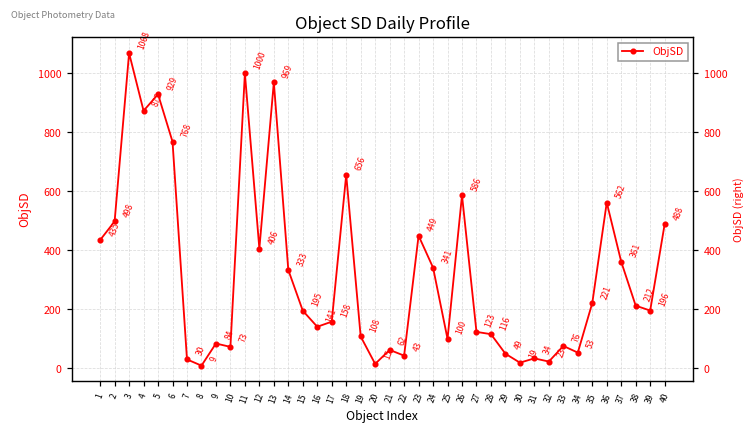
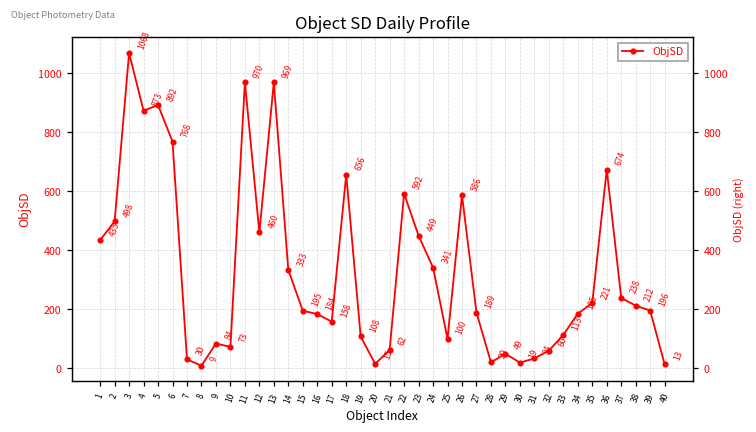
  {
    "2": 498,
    "3": 1068,
-   "5": 929,
+   "5": 892,
    "6": 768,
    "7": 30,
    "8": 9,
    "9": 84,
    "10": 73,
-   "11": 1000,
-   "12": 406,
+   "11": 970,
+   "12": 460,
    "13": 969,
    "14": 333,
    "15": 195,
-   "16": 141,
+   "16": 184,
    "17": 158,
    "18": 656,
    "19": 108,
    "21": 62,
-   "22": 43,
+   "22": 592,
    "23": 449,
    "24": 341,
    "25": 100,
    "26": 586,
-   "27": 123,
-   "28": 116,
+   "27": 189,
+   "28": 20,
    "29": 49,
    "31": 34,
-   "32": 23,
-   "33": 76,
-   "34": 53,
+   "32": 60,
+   "33": 113,
+   "34": 185,
    "35": 221,
-   "36": 562,
-   "37": 361,
+   "36": 674,
+   "37": 238,
    "38": 212,
    "39": 196,
-   "40": 488
+   "40": 13
  }
